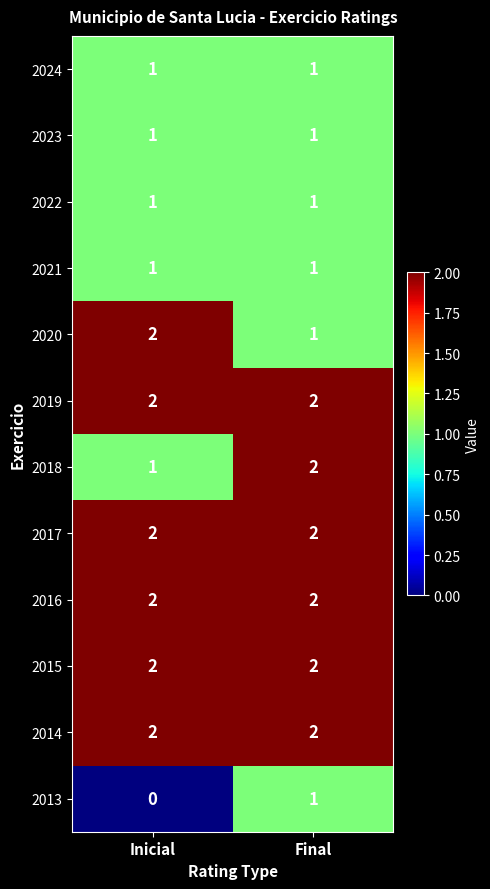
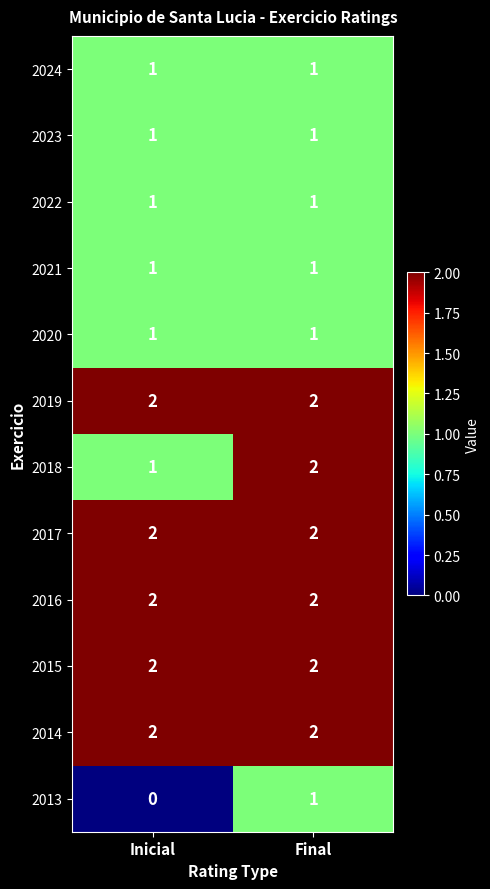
  {
    "2024": {
      "Inicial": 1,
      "Final": 1
    },
    "2023": {
      "Inicial": 1,
      "Final": 1
    },
    "2022": {
      "Inicial": 1,
      "Final": 1
    },
    "2021": {
      "Inicial": 1,
      "Final": 1
    },
    "2020": {
-     "Inicial": 2,
+     "Inicial": 1,
      "Final": 1
    },
    "2019": {
      "Inicial": 2,
      "Final": 2
    },
    "2018": {
      "Inicial": 1,
      "Final": 2
    },
    "2017": {
      "Inicial": 2,
      "Final": 2
    },
    "2016": {
      "Inicial": 2,
      "Final": 2
    },
    "2015": {
      "Inicial": 2,
      "Final": 2
    },
    "2014": {
      "Inicial": 2,
      "Final": 2
    },
    "2013": {
      "Inicial": 0,
      "Final": 1
    }
  }
